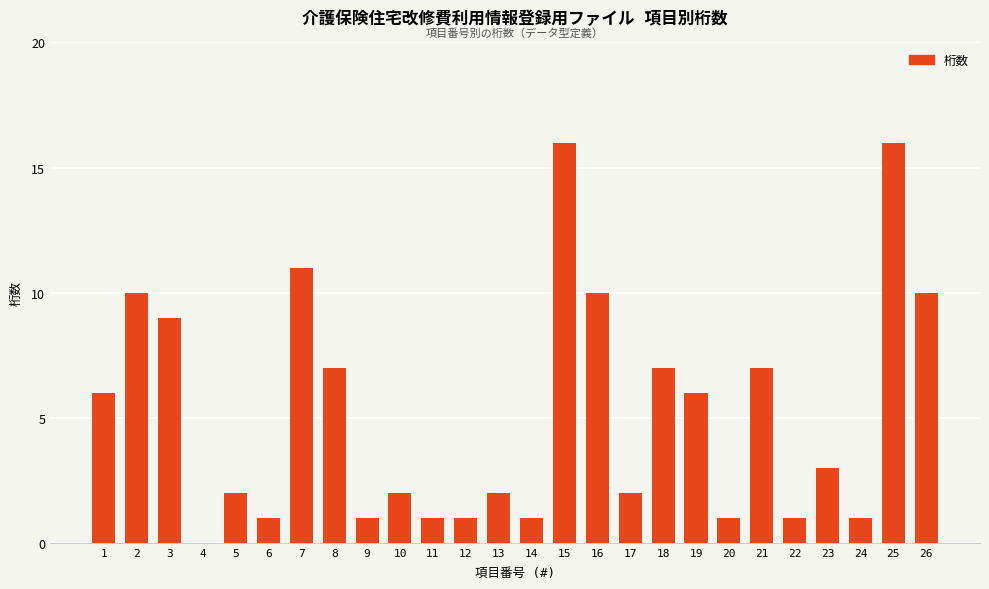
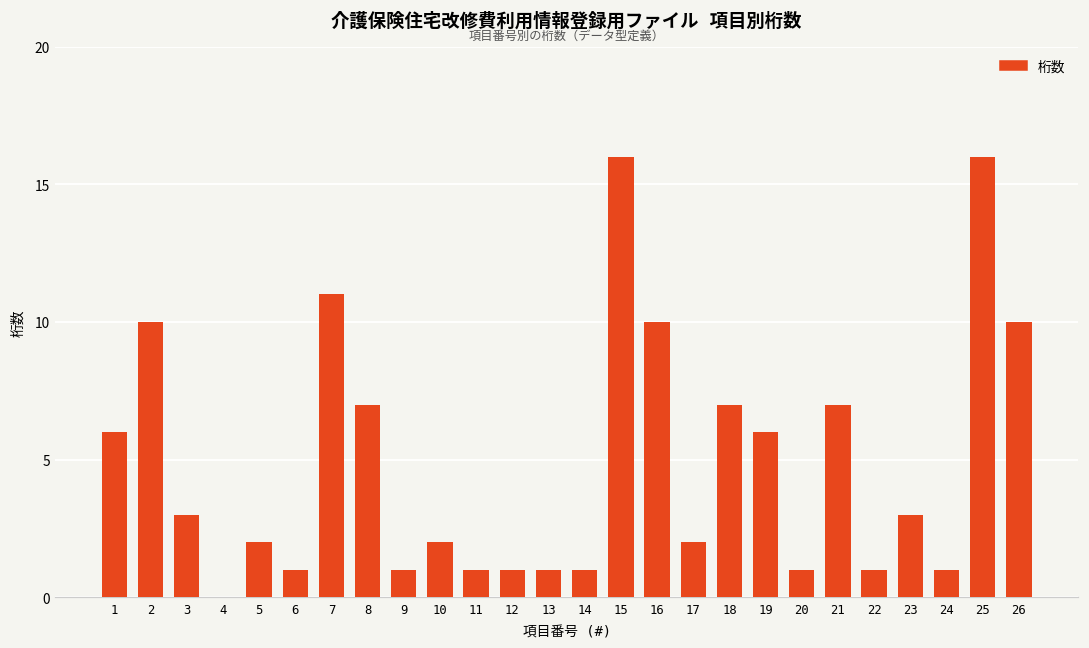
  {
    "1": 6,
    "2": 10,
-   "3": 9,
+   "3": 3,
    "4": 0,
    "5": 2,
    "6": 1,
    "7": 11,
    "8": 7,
    "9": 1,
    "10": 2,
    "11": 1,
    "12": 1,
-   "13": 2,
+   "13": 1,
    "14": 1,
    "15": 16,
    "16": 10,
    "17": 2,
    "18": 7,
    "19": 6,
    "20": 1,
    "21": 7,
    "22": 1,
    "23": 3,
    "24": 1,
    "25": 16,
    "26": 10
  }
